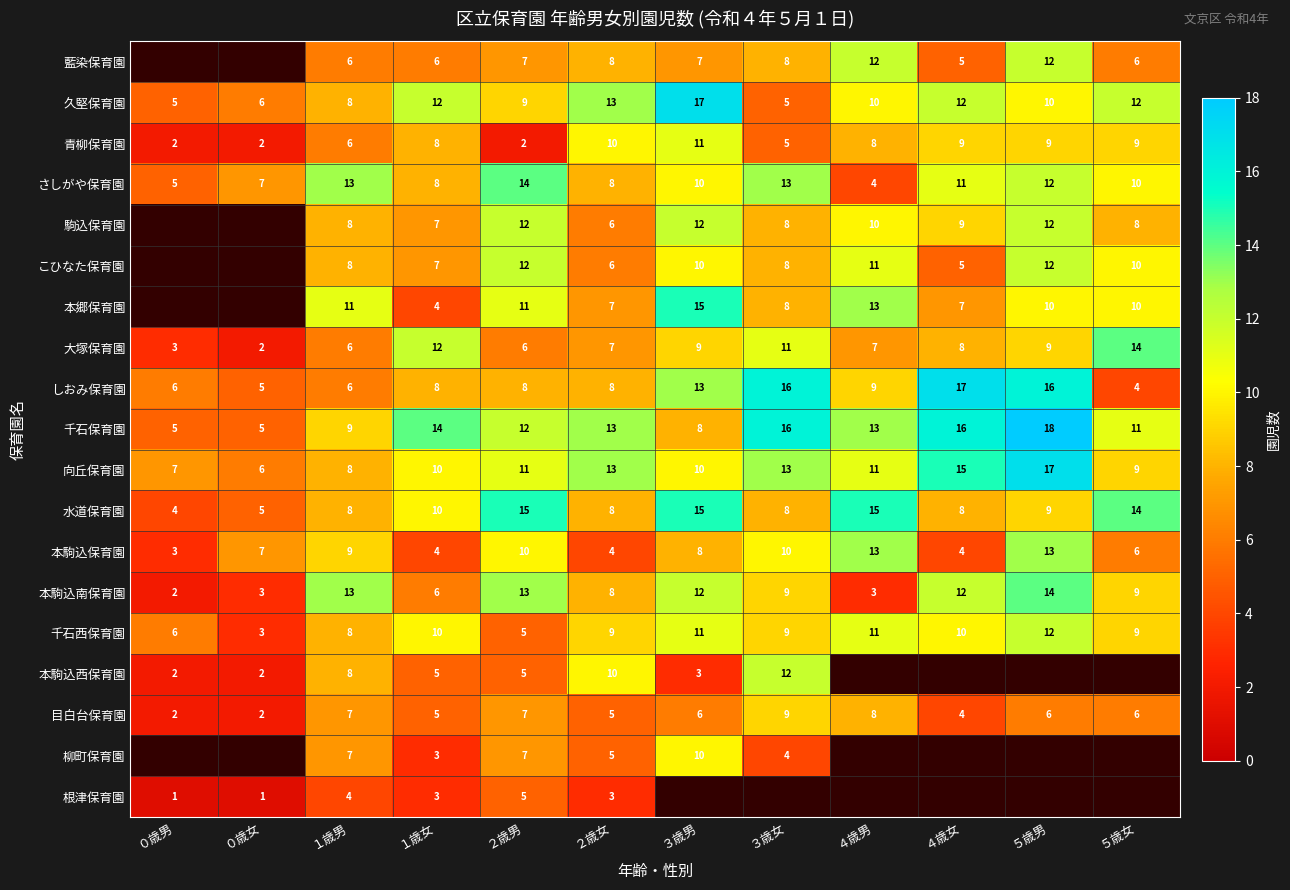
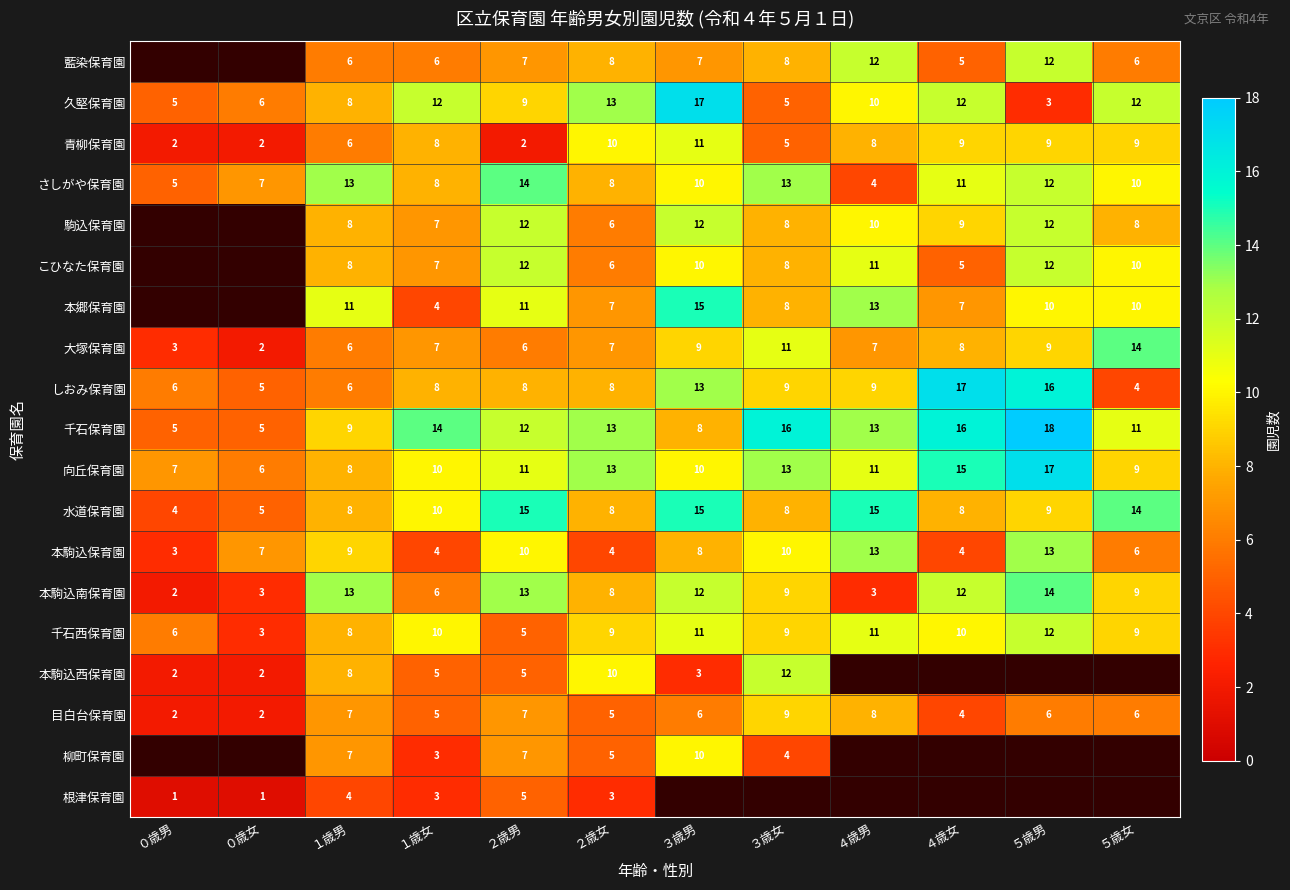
  {
    "久堅保育園": {
      "０歳男": 5,
      "０歳女": 6,
      "１歳男": 8,
      "１歳女": 12,
      "２歳男": 9,
      "２歳女": 13,
      "３歳男": 17,
      "３歳女": 5,
      "４歳男": 10,
      "４歳女": 12,
-     "５歳男": 10,
+     "５歳男": 3,
      "５歳女": 12
    },
    "大塚保育園": {
      "０歳男": 3,
      "０歳女": 2,
      "１歳男": 6,
-     "１歳女": 12,
+     "１歳女": 7,
      "２歳男": 6,
      "２歳女": 7,
      "３歳男": 9,
      "３歳女": 11,
      "４歳男": 7,
      "４歳女": 8,
      "５歳男": 9,
      "５歳女": 14
    },
    "しおみ保育園": {
      "０歳男": 6,
      "０歳女": 5,
      "１歳男": 6,
      "１歳女": 8,
      "２歳男": 8,
      "２歳女": 8,
      "３歳男": 13,
-     "３歳女": 16,
+     "３歳女": 9,
      "４歳男": 9,
      "４歳女": 17,
      "５歳男": 16,
      "５歳女": 4
    }
  }
